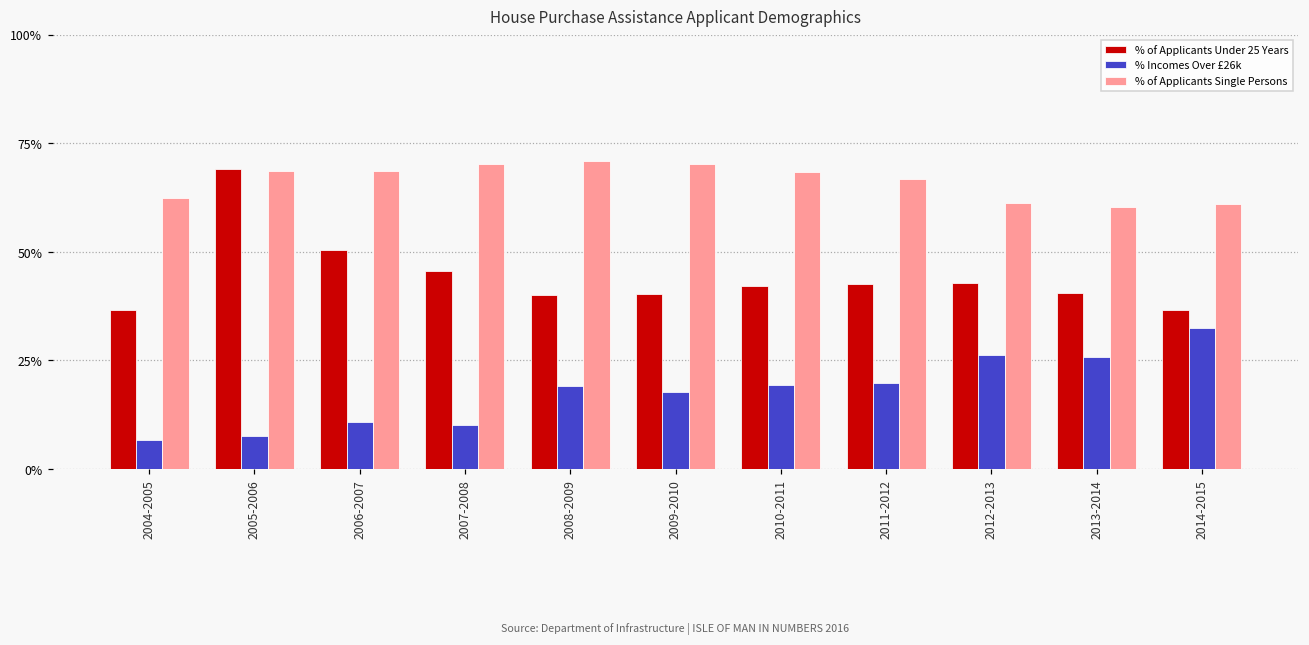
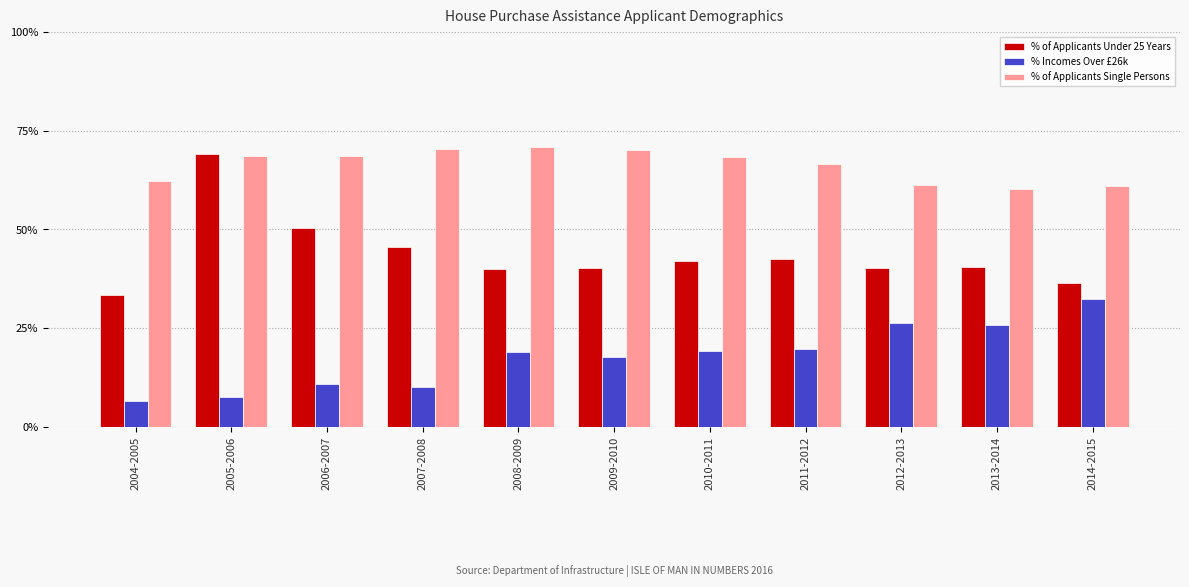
  {
    "% of Applicants Under 25 Years": {
-     "2004-2005": "37%",
+     "2004-2005": "33%",
      "2005-2006": "69%",
      "2006-2007": "50%",
      "2007-2008": "46%",
      "2008-2009": "40%",
      "2009-2010": "40%",
      "2010-2011": "42%",
      "2011-2012": "43%",
-     "2012-2013": "43%",
+     "2012-2013": "40%",
      "2013-2014": "41%",
      "2014-2015": "37%"
    },
    "% Incomes Over £26k": {
      "2004-2005": "7%",
      "2005-2006": "8%",
      "2006-2007": "11%",
      "2007-2008": "10%",
      "2008-2009": "19%",
      "2009-2010": "18%",
      "2010-2011": "19%",
      "2011-2012": "20%",
      "2012-2013": "26%",
      "2013-2014": "26%",
      "2014-2015": "32%"
    },
    "% of Applicants Single Persons": {
      "2004-2005": "62%",
      "2005-2006": "69%",
      "2006-2007": "69%",
      "2007-2008": "70%",
      "2008-2009": "71%",
      "2009-2010": "70%",
      "2010-2011": "68%",
      "2011-2012": "67%",
      "2012-2013": "61%",
      "2013-2014": "60%",
      "2014-2015": "61%"
    }
  }
